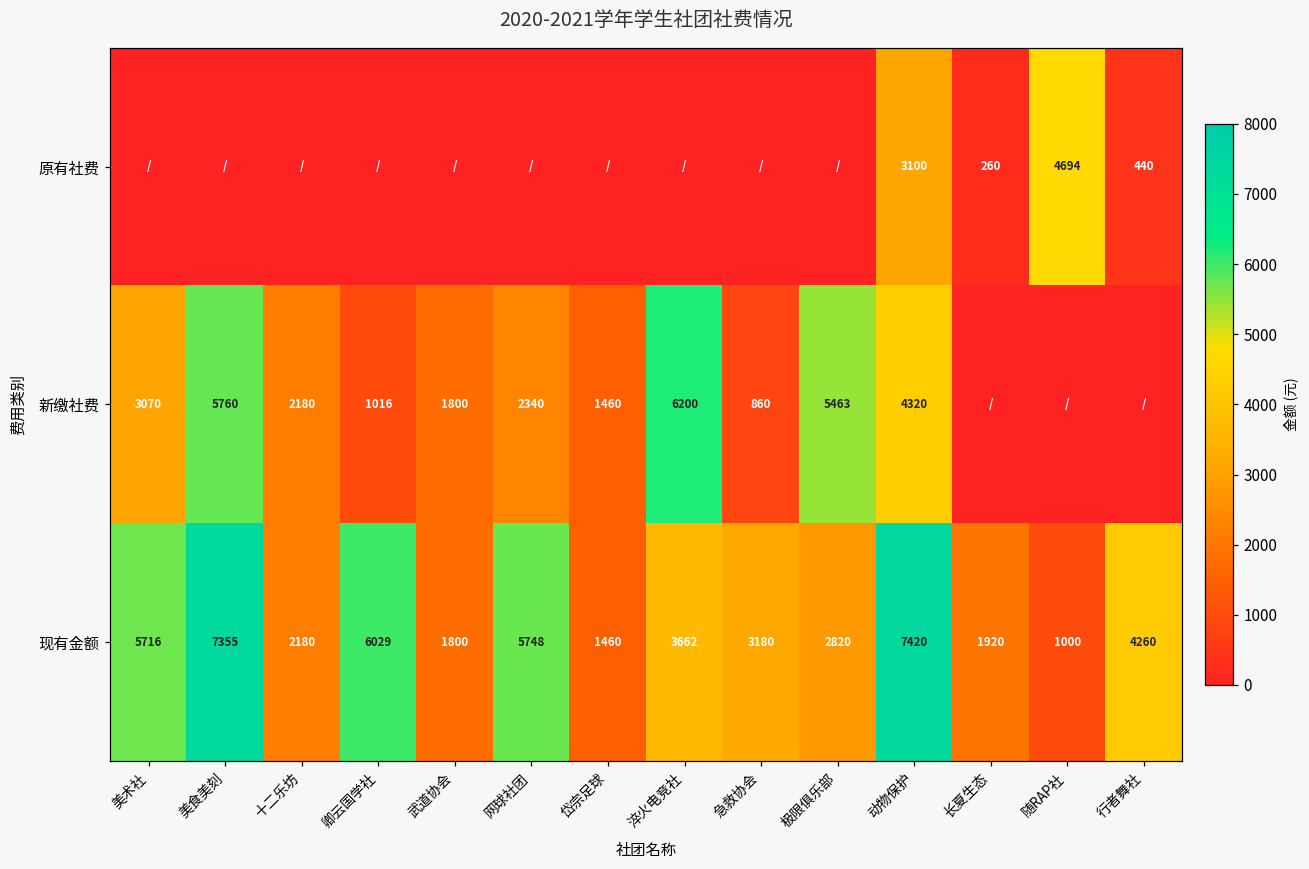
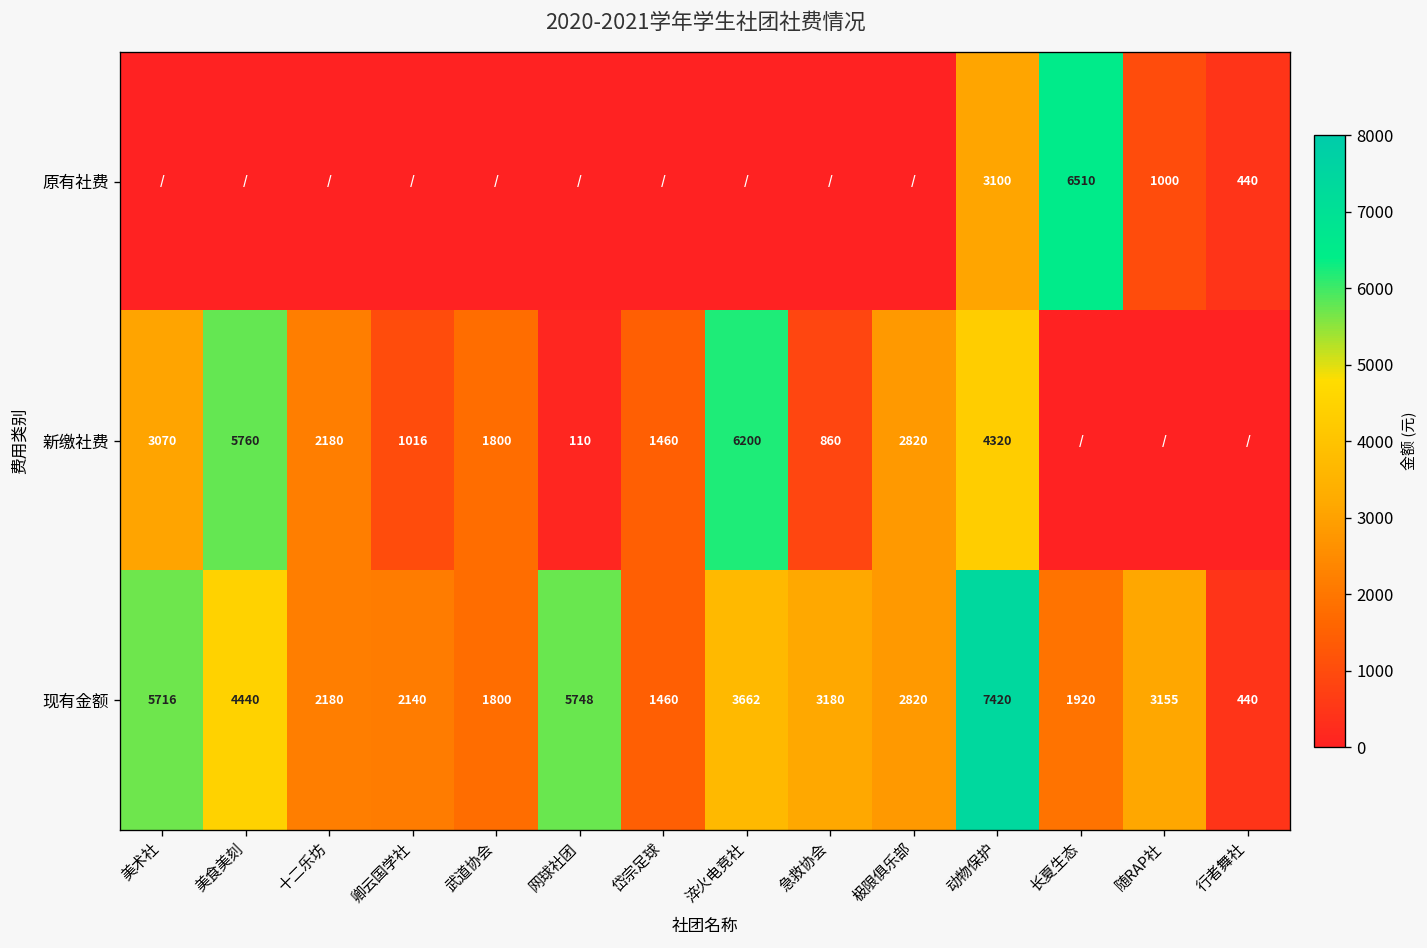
  {
    "原有社费": {
      "动物保护": 3100,
-     "长夏生态": 260,
-     "随RAP社": 4694,
+     "长夏生态": 6510,
+     "随RAP社": 1000,
      "行者舞社": 440
    },
    "新缴社费": {
      "美术社": 3070,
      "美食美刻": 5760,
      "十二乐坊": 2180,
      "卿云国学社": 1016,
      "武道协会": 1800,
-     "网球社团": 2340,
+     "网球社团": 110,
      "岱宗足球": 1460,
      "淬火电竞社": 6200,
      "急救协会": 860,
-     "极限俱乐部": 5463,
+     "极限俱乐部": 2820,
      "动物保护": 4320
    },
    "现有金额": {
      "美术社": 5716,
-     "美食美刻": 7355,
+     "美食美刻": 4440,
      "十二乐坊": 2180,
-     "卿云国学社": 6029,
+     "卿云国学社": 2140,
      "武道协会": 1800,
      "网球社团": 5748,
      "岱宗足球": 1460,
      "淬火电竞社": 3662,
      "急救协会": 3180,
      "极限俱乐部": 2820,
      "动物保护": 7420,
      "长夏生态": 1920,
-     "随RAP社": 1000,
-     "行者舞社": 4260
+     "随RAP社": 3155,
+     "行者舞社": 440
    }
  }
